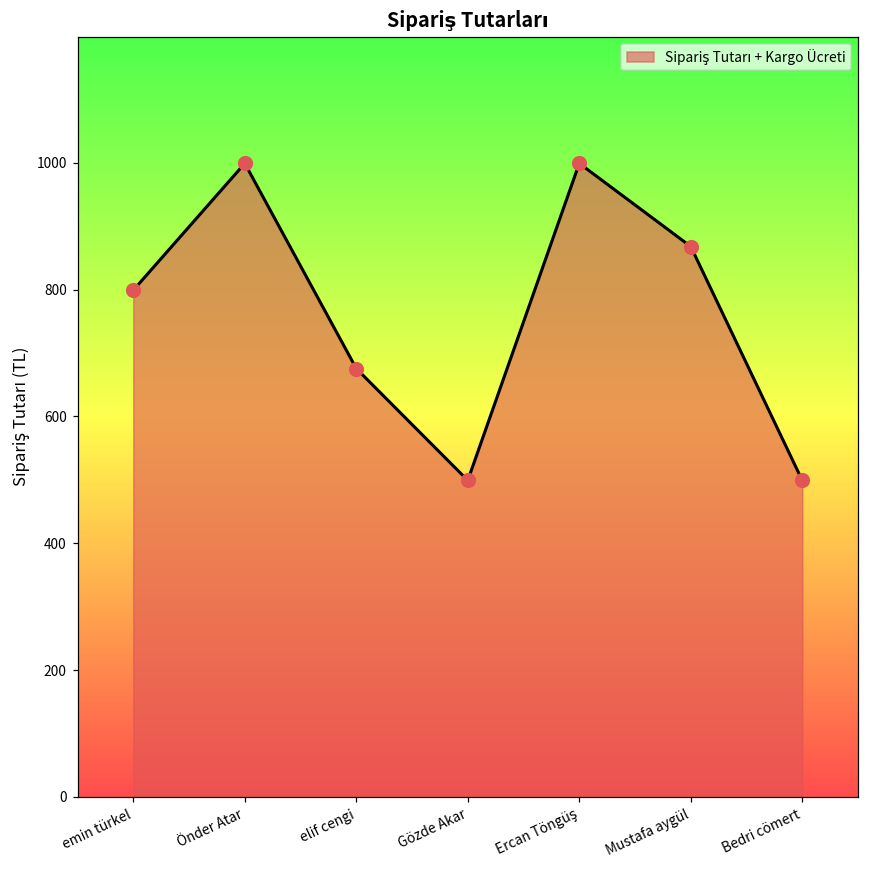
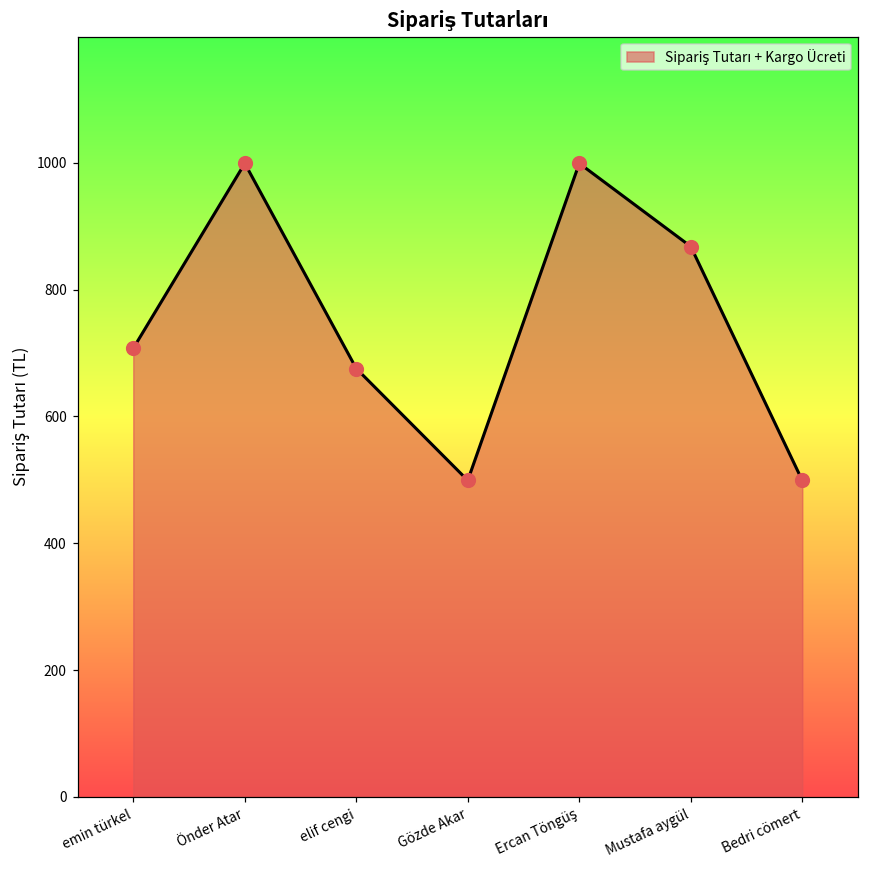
  {
-   "emin türkel": 800,
+   "emin türkel": 710,
    "Önder Atar": 1000,
    "elif cengi": 680,
    "Gözde Akar": 500,
    "Ercan Töngüş": 1000,
    "Mustafa aygül": 870,
    "Bedri cömert": 500
  }
